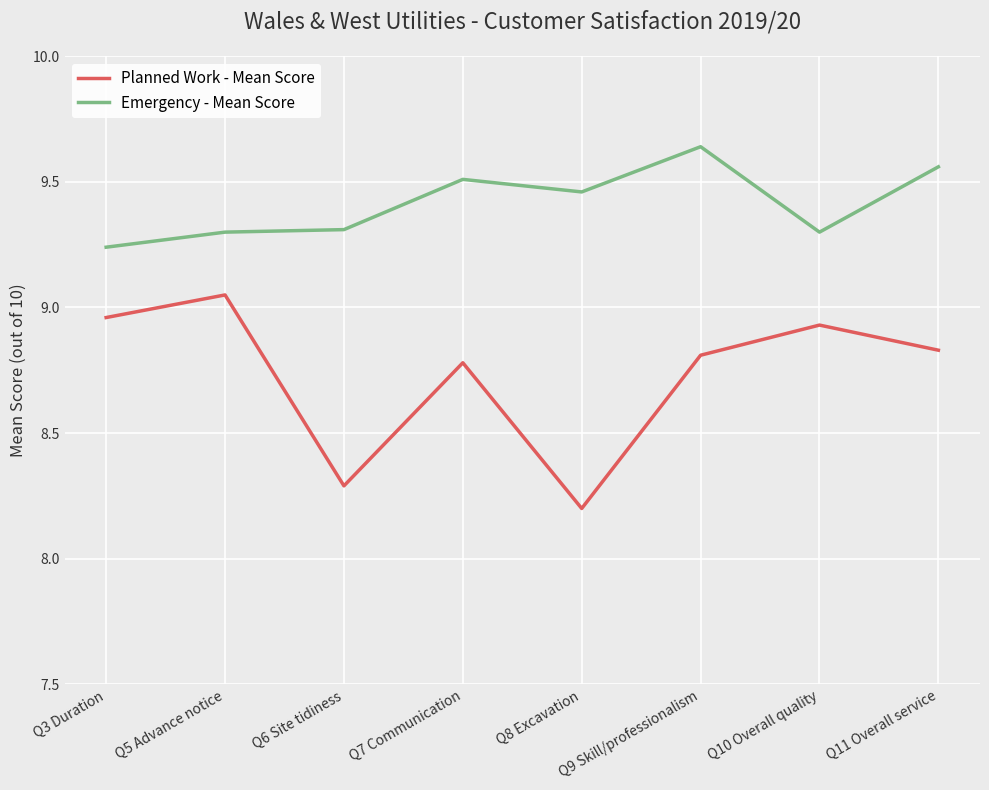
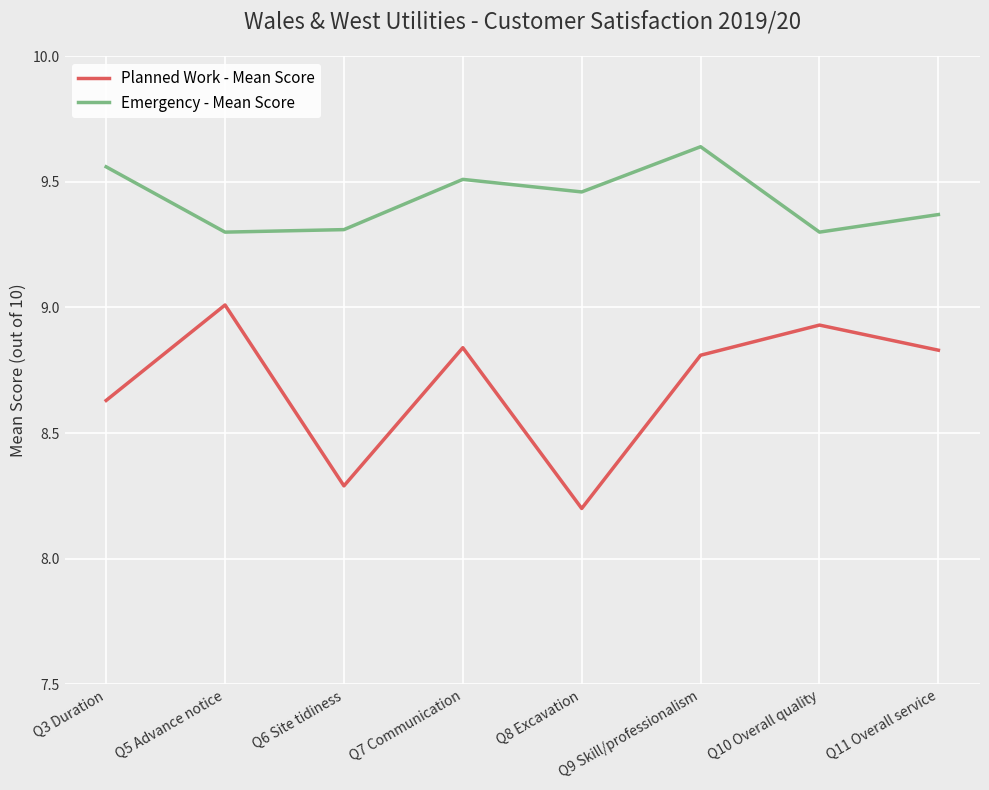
  {
    "Planned Work - Mean Score": {
-     "Q3 Duration": 8.96,
-     "Q5 Advance notice": 9.05,
+     "Q3 Duration": 8.63,
+     "Q5 Advance notice": 9.01,
      "Q6 Site tidiness": 8.29,
-     "Q7 Communication": 8.78,
+     "Q7 Communication": 8.84,
      "Q8 Excavation": 8.20,
      "Q9 Skill/professionalism": 8.81,
      "Q10 Overall quality": 8.93,
      "Q11 Overall service": 8.83
    },
    "Emergency - Mean Score": {
-     "Q3 Duration": 9.24,
+     "Q3 Duration": 9.56,
      "Q5 Advance notice": 9.30,
      "Q6 Site tidiness": 9.31,
      "Q7 Communication": 9.51,
      "Q8 Excavation": 9.46,
      "Q9 Skill/professionalism": 9.64,
      "Q10 Overall quality": 9.30,
-     "Q11 Overall service": 9.56
+     "Q11 Overall service": 9.37
    }
  }
